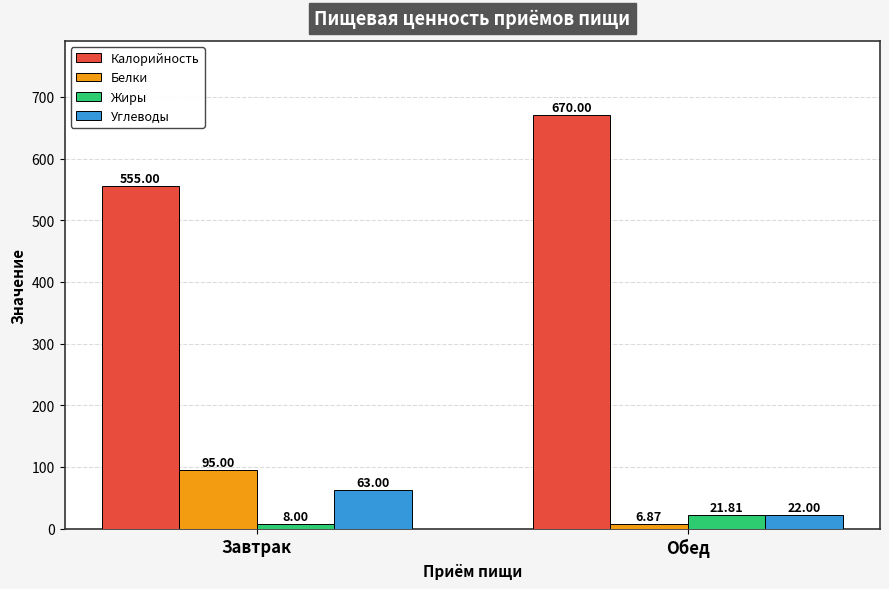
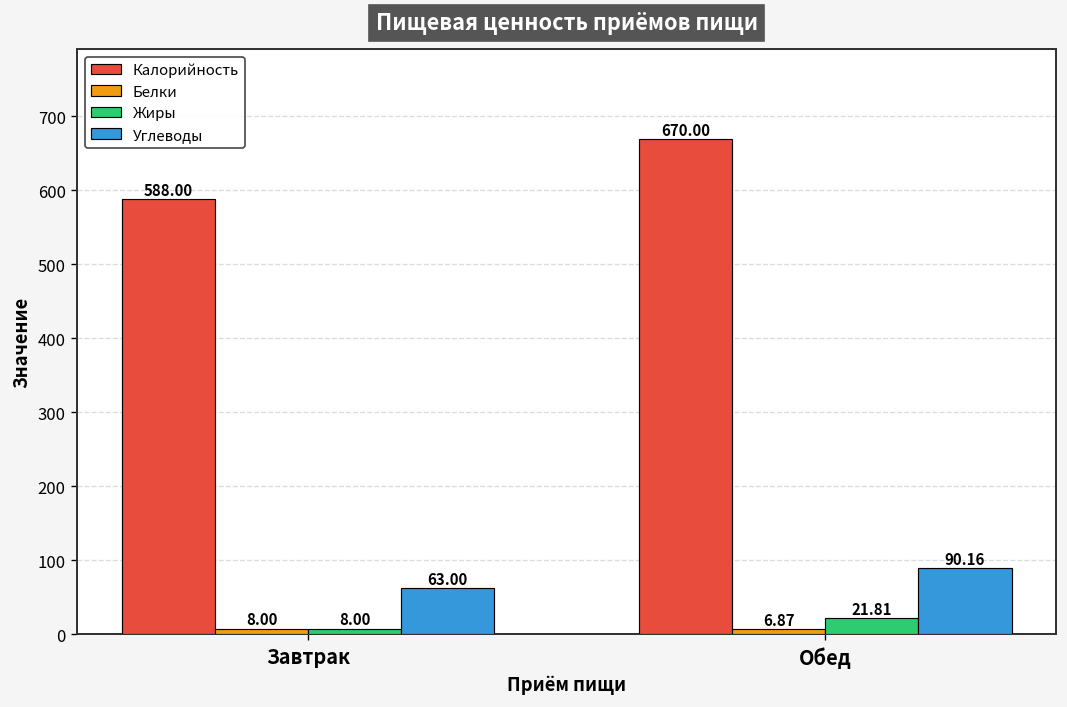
  {
    "Калорийность": {
-     "Завтрак": 555.00,
+     "Завтрак": 588.00,
      "Обед": 670.00
    },
    "Белки": {
-     "Завтрак": 95.00,
+     "Завтрак": 8.00,
      "Обед": 6.87
    },
    "Жиры": {
      "Завтрак": 8.00,
      "Обед": 21.81
    },
    "Углеводы": {
      "Завтрак": 63.00,
-     "Обед": 22.00
+     "Обед": 90.16
    }
  }
